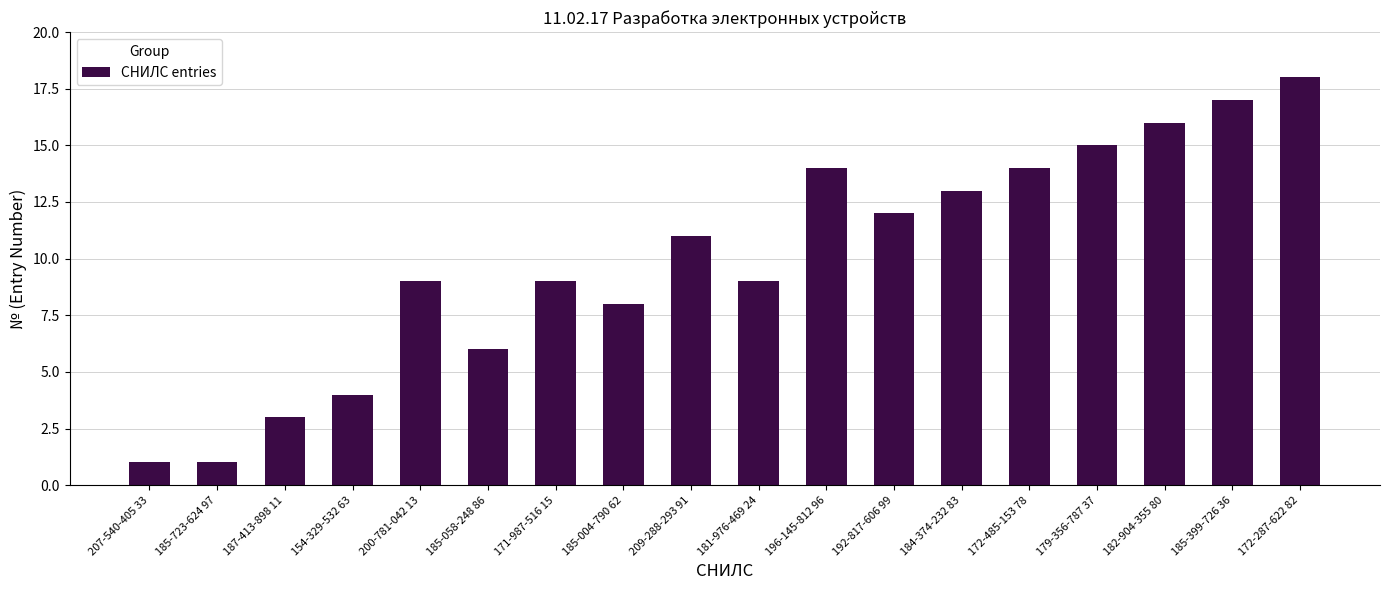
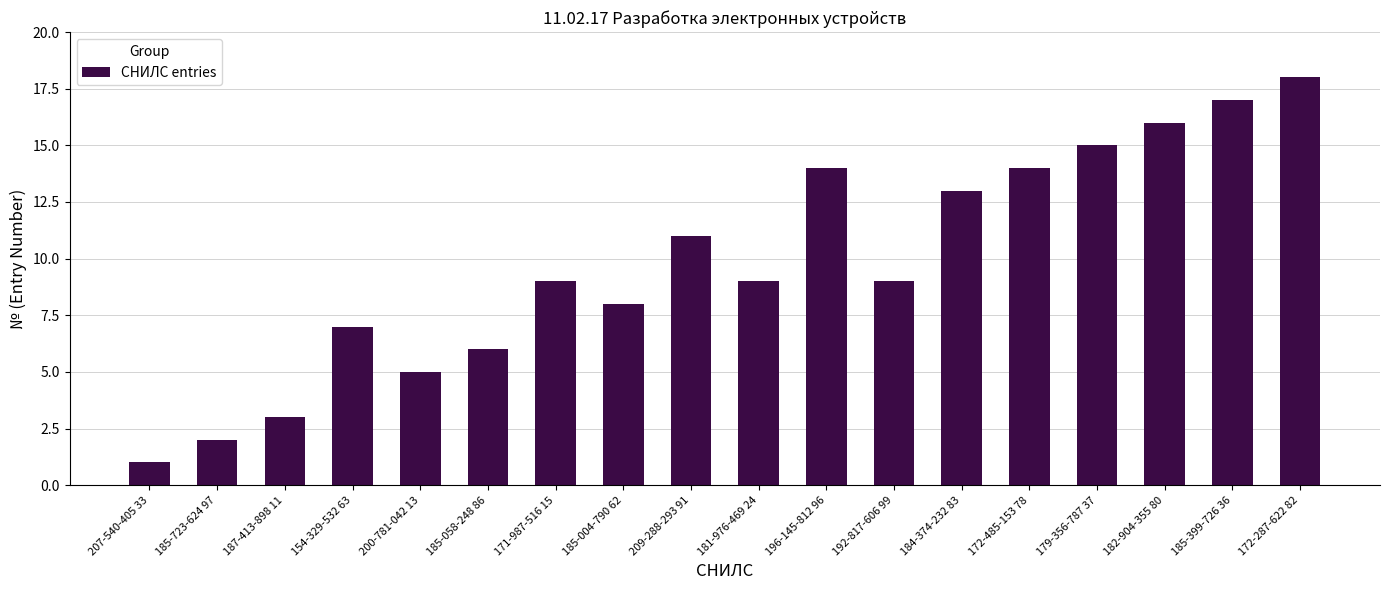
  {
    "207-540-405 33": 1,
-   "185-723-624 97": 1,
+   "185-723-624 97": 2,
    "187-413-898 11": 3,
-   "154-329-532 63": 4,
-   "200-781-042 13": 9,
+   "154-329-532 63": 7,
+   "200-781-042 13": 5,
    "185-058-248 86": 6,
    "171-987-516 15": 9,
    "185-004-790 62": 8,
    "209-288-293 91": 11,
    "181-976-469 24": 9,
    "196-145-812 96": 14,
-   "192-817-606 99": 12,
+   "192-817-606 99": 9,
    "184-374-232 83": 13,
    "172-485-153 78": 14,
    "179-356-787 37": 15,
    "182-904-355 80": 16,
    "185-399-726 36": 17,
    "172-287-622 82": 18
  }
